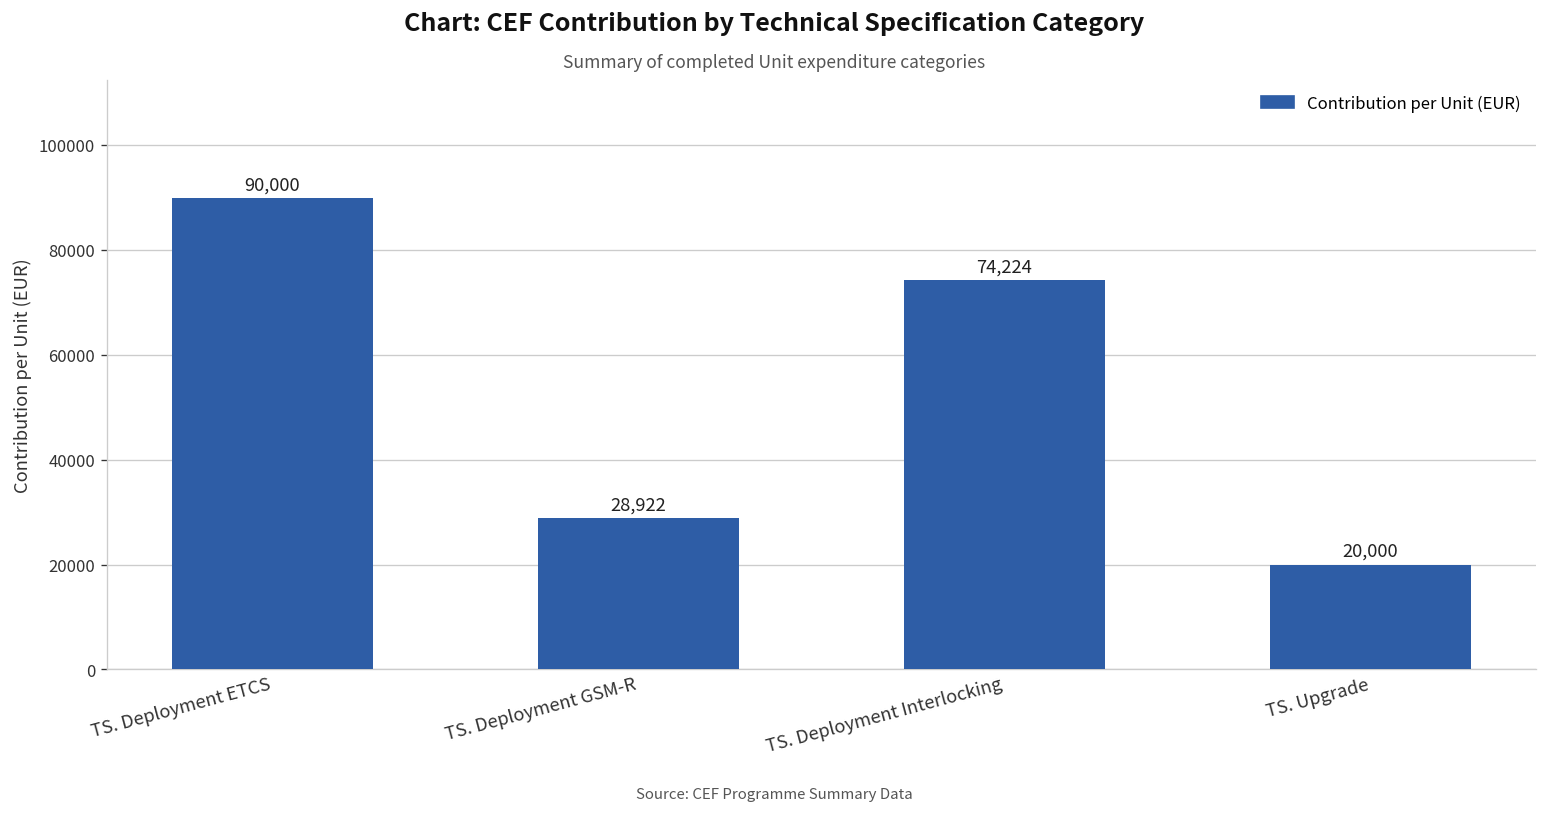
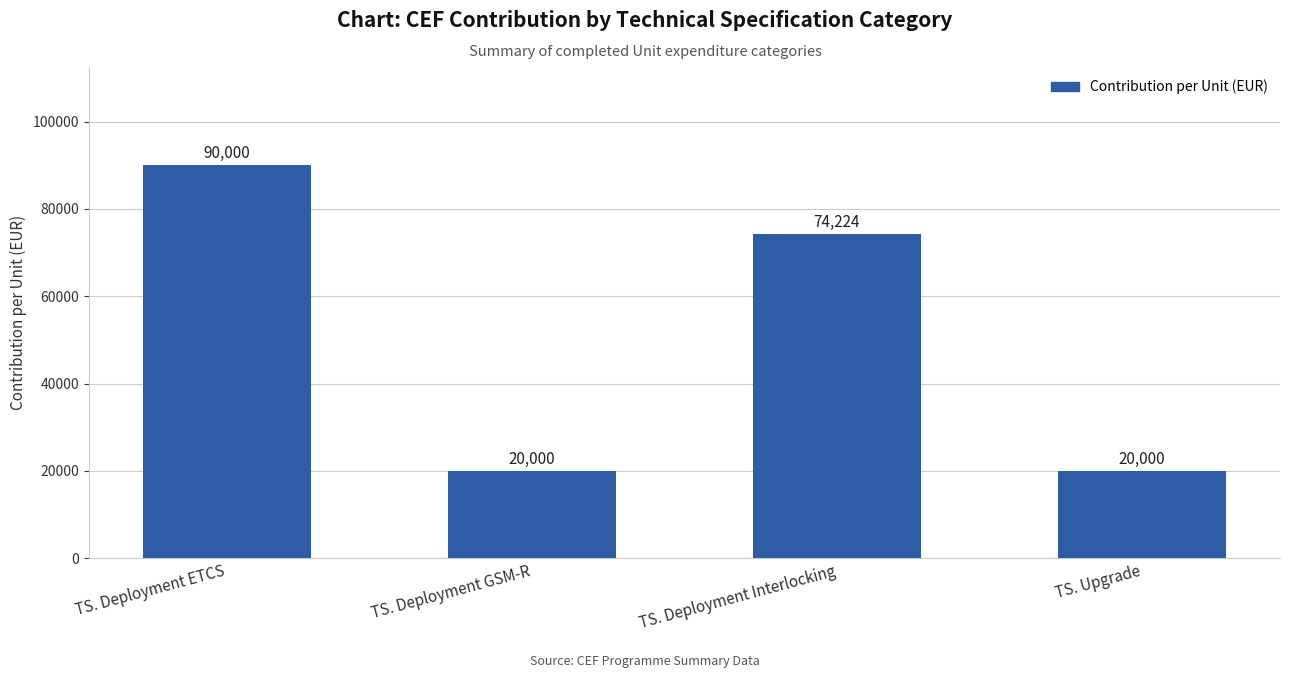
  {
    "TS. Deployment ETCS": "90,000",
-   "TS. Deployment GSM-R": "28,922",
+   "TS. Deployment GSM-R": "20,000",
    "TS. Deployment Interlocking": "74,224",
    "TS. Upgrade": "20,000"
  }
